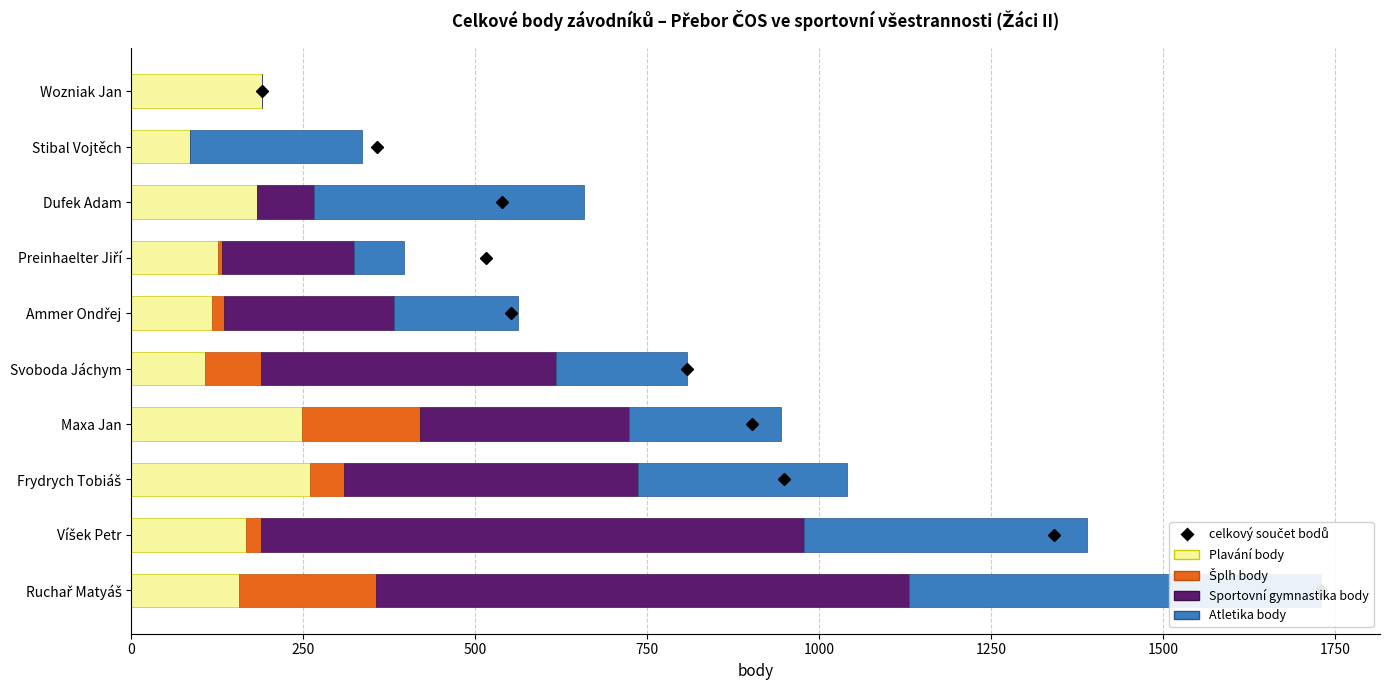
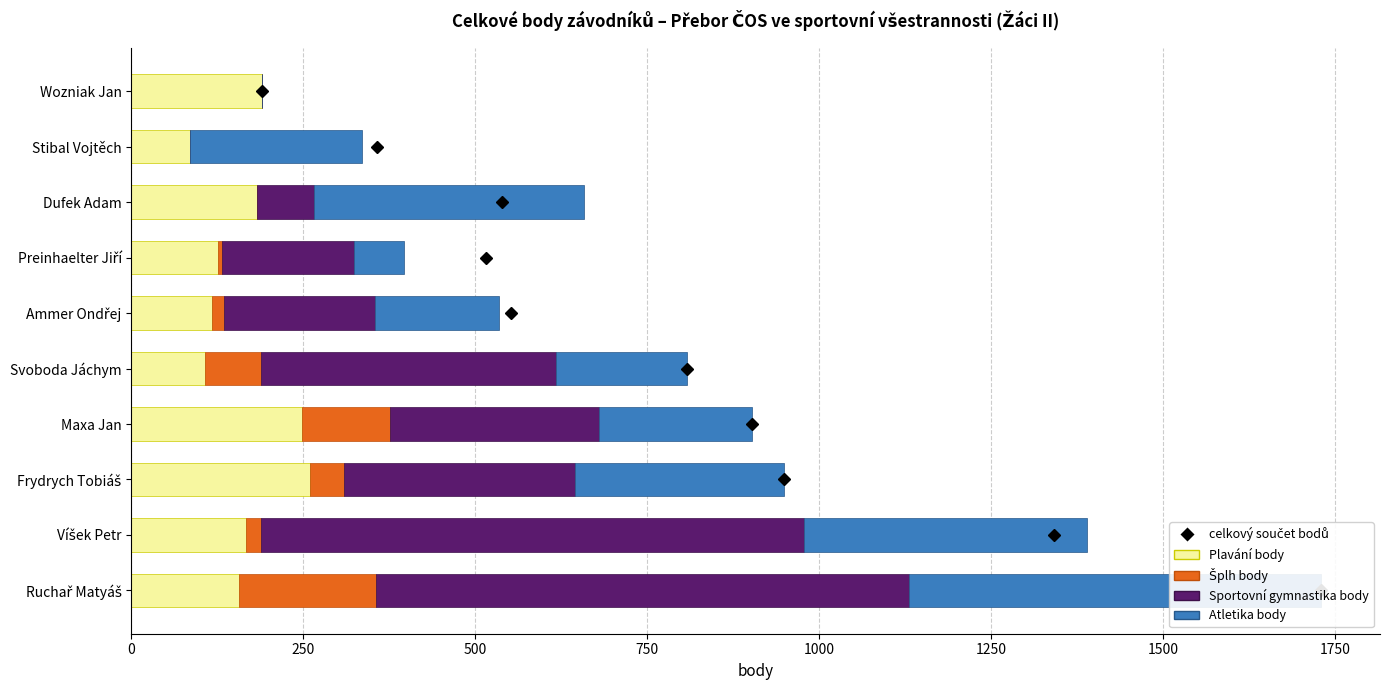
  {
    "Plavání body": {
      "Wozniak Jan": 190,
      "Stibal Vojtěch": 90,
      "Dufek Adam": 180,
      "Preinhaelter Jiří": 130,
      "Ammer Ondřej": 120,
      "Svoboda Jáchym": 110,
      "Maxa Jan": 250,
      "Frydrych Tobiáš": 260,
      "Víšek Petr": 170,
      "Ruchař Matyáš": 160
    },
    "Šplh body": {
      "Wozniak Jan": 0,
      "Stibal Vojtěch": 0,
      "Dufek Adam": 0,
      "Preinhaelter Jiří": 10,
      "Ammer Ondřej": 20,
      "Svoboda Jáchym": 80,
-     "Maxa Jan": 170,
+     "Maxa Jan": 130,
      "Frydrych Tobiáš": 50,
      "Víšek Petr": 20,
      "Ruchař Matyáš": 200
    },
    "Sportovní gymnastika body": {
      "Wozniak Jan": 0,
      "Stibal Vojtěch": 0,
      "Dufek Adam": 80,
      "Preinhaelter Jiří": 190,
-     "Ammer Ondřej": 250,
+     "Ammer Ondřej": 220,
      "Svoboda Jáchym": 430,
      "Maxa Jan": 300,
-     "Frydrych Tobiáš": 430,
+     "Frydrych Tobiáš": 340,
      "Víšek Petr": 790,
      "Ruchař Matyáš": 780
    },
    "Atletika body": {
      "Wozniak Jan": 0,
      "Stibal Vojtěch": 250,
      "Dufek Adam": 390,
      "Preinhaelter Jiří": 70,
      "Ammer Ondřej": 180,
      "Svoboda Jáchym": 190,
      "Maxa Jan": 220,
      "Frydrych Tobiáš": 300,
      "Víšek Petr": 410
    }
  }
